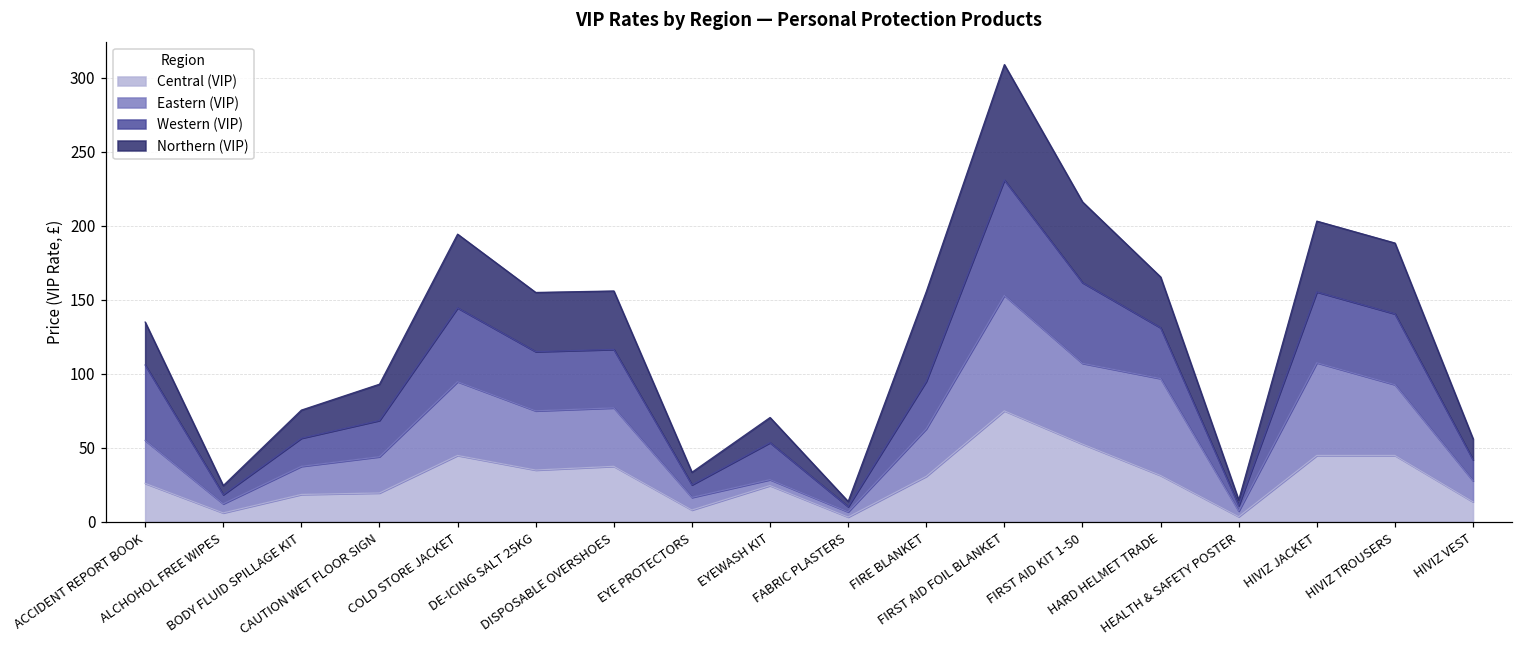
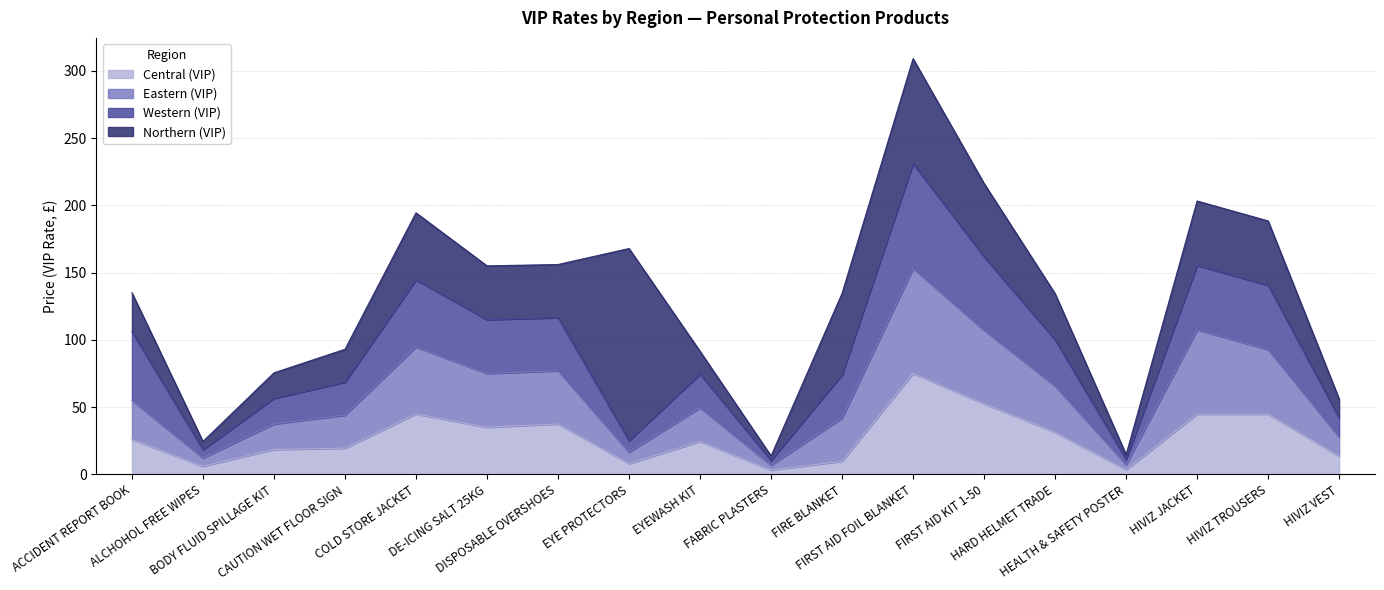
  {
    "Central (VIP)": {
      "ACCIDENT REPORT BOOK": 26,
      "ALCHOHOL FREE WIPES": 6,
      "BODY FLUID SPILLAGE KIT": 19,
      "CAUTION WET FLOOR SIGN": 20,
      "COLD STORE JACKET": 45,
      "DE-ICING SALT 25KG": 35,
      "DISPOSABLE OVERSHOES": 38,
      "EYE PROTECTORS": 8,
      "EYEWASH KIT": 25,
      "FABRIC PLASTERS": 3,
-     "FIRE BLANKET": 31,
+     "FIRE BLANKET": 10,
      "FIRST AID FOIL BLANKET": 75,
      "FIRST AID KIT 1-50": 53,
      "HARD HELMET TRADE": 31,
      "HEALTH & SAFETY POSTER": 4,
      "HIVIZ JACKET": 45,
      "HIVIZ TROUSERS": 45,
      "HIVIZ VEST": 14
    },
    "Eastern (VIP)": {
      "ACCIDENT REPORT BOOK": 29,
      "ALCHOHOL FREE WIPES": 6,
      "BODY FLUID SPILLAGE KIT": 19,
      "CAUTION WET FLOOR SIGN": 25,
      "COLD STORE JACKET": 50,
      "DE-ICING SALT 25KG": 40,
      "DISPOSABLE OVERSHOES": 40,
      "EYE PROTECTORS": 9,
-     "EYEWASH KIT": 4,
+     "EYEWASH KIT": 25,
      "FABRIC PLASTERS": 4,
      "FIRE BLANKET": 32,
      "FIRST AID FOIL BLANKET": 78,
      "FIRST AID KIT 1-50": 55,
-     "HARD HELMET TRADE": 65,
+     "HARD HELMET TRADE": 34,
      "HEALTH & SAFETY POSTER": 4,
      "HIVIZ JACKET": 63,
      "HIVIZ TROUSERS": 48,
      "HIVIZ VEST": 14
    },
    "Western (VIP)": {
      "ACCIDENT REPORT BOOK": 51,
      "ALCHOHOL FREE WIPES": 6,
      "BODY FLUID SPILLAGE KIT": 19,
      "CAUTION WET FLOOR SIGN": 25,
      "COLD STORE JACKET": 50,
      "DE-ICING SALT 25KG": 40,
      "DISPOSABLE OVERSHOES": 40,
      "EYE PROTECTORS": 9,
      "EYEWASH KIT": 25,
      "FABRIC PLASTERS": 4,
      "FIRE BLANKET": 32,
      "FIRST AID FOIL BLANKET": 78,
      "FIRST AID KIT 1-50": 55,
      "HARD HELMET TRADE": 34,
      "HEALTH & SAFETY POSTER": 4,
      "HIVIZ JACKET": 48,
      "HIVIZ TROUSERS": 48,
      "HIVIZ VEST": 14
    },
    "Northern (VIP)": {
      "ACCIDENT REPORT BOOK": 29,
      "ALCHOHOL FREE WIPES": 6,
      "BODY FLUID SPILLAGE KIT": 19,
      "CAUTION WET FLOOR SIGN": 25,
      "COLD STORE JACKET": 50,
      "DE-ICING SALT 25KG": 40,
      "DISPOSABLE OVERSHOES": 40,
-     "EYE PROTECTORS": 9,
+     "EYE PROTECTORS": 143,
      "EYEWASH KIT": 17,
      "FABRIC PLASTERS": 4,
      "FIRE BLANKET": 61,
      "FIRST AID FOIL BLANKET": 78,
      "FIRST AID KIT 1-50": 55,
      "HARD HELMET TRADE": 34,
      "HEALTH & SAFETY POSTER": 4,
      "HIVIZ JACKET": 48,
      "HIVIZ TROUSERS": 48,
      "HIVIZ VEST": 14
    }
  }
